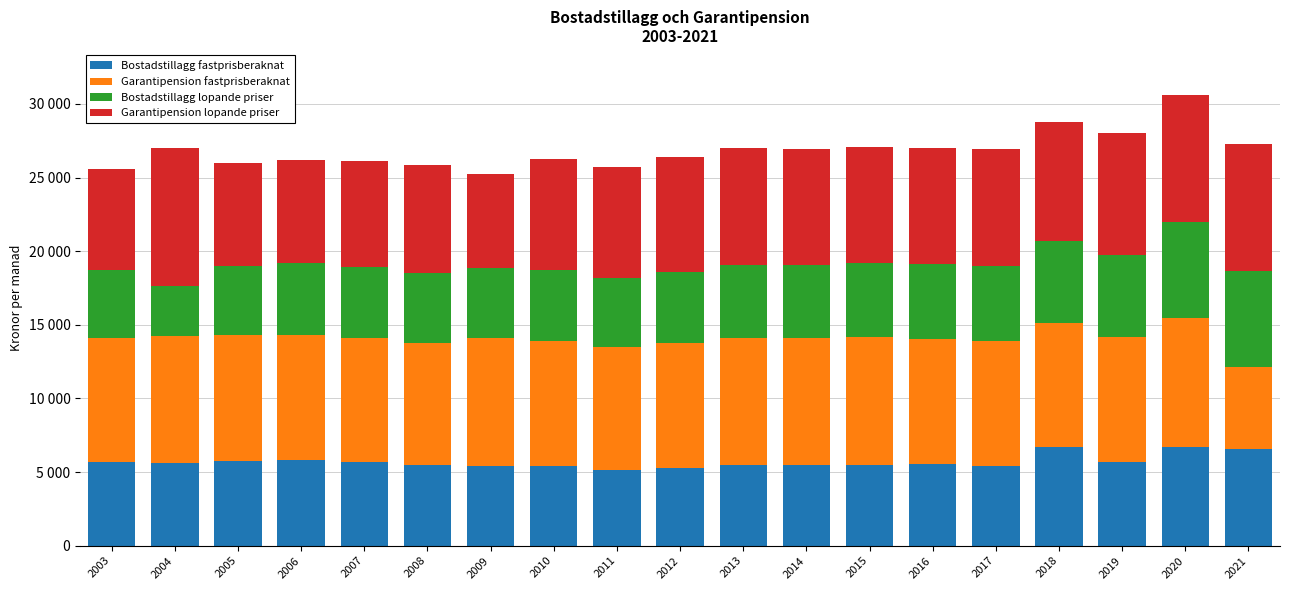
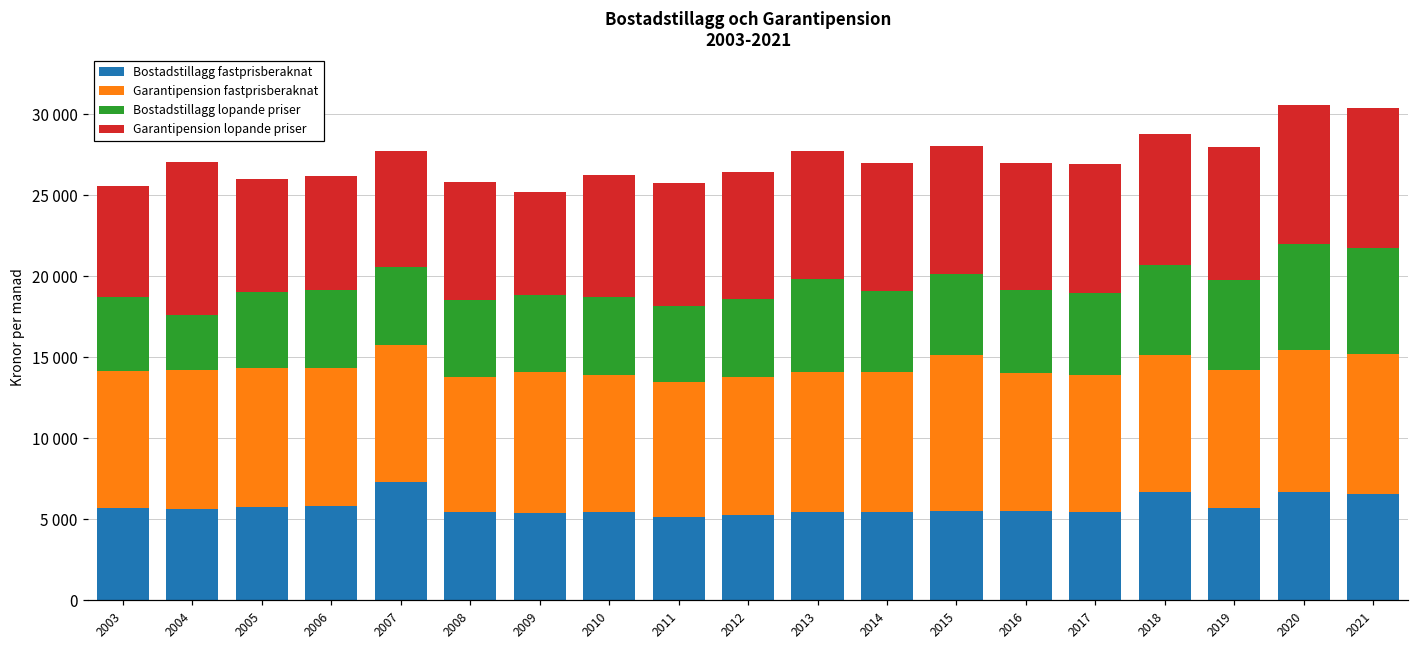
  {
    "Bostadstillagg fastprisberaknat": {
      "2003": 5700,
      "2004": 5600,
      "2005": 5700,
      "2006": 5800,
-     "2007": 5700,
+     "2007": 7300,
      "2008": 5500,
      "2009": 5400,
      "2010": 5400,
      "2011": 5100,
      "2012": 5300,
      "2013": 5500,
      "2014": 5500,
      "2015": 5500,
      "2016": 5500,
      "2017": 5400,
      "2018": 6700,
      "2019": 5700,
      "2020": 6700,
      "2021": 6500
    },
    "Garantipension fastprisberaknat": {
      "2003": 8500,
      "2004": 8600,
      "2005": 8600,
      "2006": 8500,
      "2007": 8500,
      "2008": 8300,
      "2009": 8700,
      "2010": 8500,
      "2011": 8400,
      "2012": 8500,
      "2013": 8600,
      "2014": 8600,
-     "2015": 8700,
+     "2015": 9600,
      "2016": 8500,
      "2017": 8500,
      "2018": 8400,
      "2019": 8500,
      "2020": 8800,
-     "2021": 5600
+     "2021": 8700
    },
    "Bostadstillagg lopande priser": {
      "2003": 4600,
      "2004": 3400,
      "2005": 4700,
      "2006": 4800,
      "2007": 4800,
      "2008": 4800,
      "2009": 4700,
      "2010": 4800,
      "2011": 4700,
      "2012": 4800,
-     "2013": 5000,
+     "2013": 5700,
      "2014": 5000,
      "2015": 5000,
      "2016": 5100,
      "2017": 5100,
      "2018": 5600,
      "2019": 5600,
      "2020": 6500,
      "2021": 6500
    },
    "Garantipension lopande priser": {
      "2003": 6900,
      "2004": 9400,
      "2005": 7000,
      "2006": 7000,
      "2007": 7200,
      "2008": 7300,
      "2009": 6400,
      "2010": 7500,
      "2011": 7600,
      "2012": 7800,
      "2013": 7900,
      "2014": 7900,
      "2015": 7900,
      "2016": 7900,
      "2017": 8000,
      "2018": 8100,
      "2019": 8300,
      "2020": 8600,
      "2021": 8700
    }
  }
